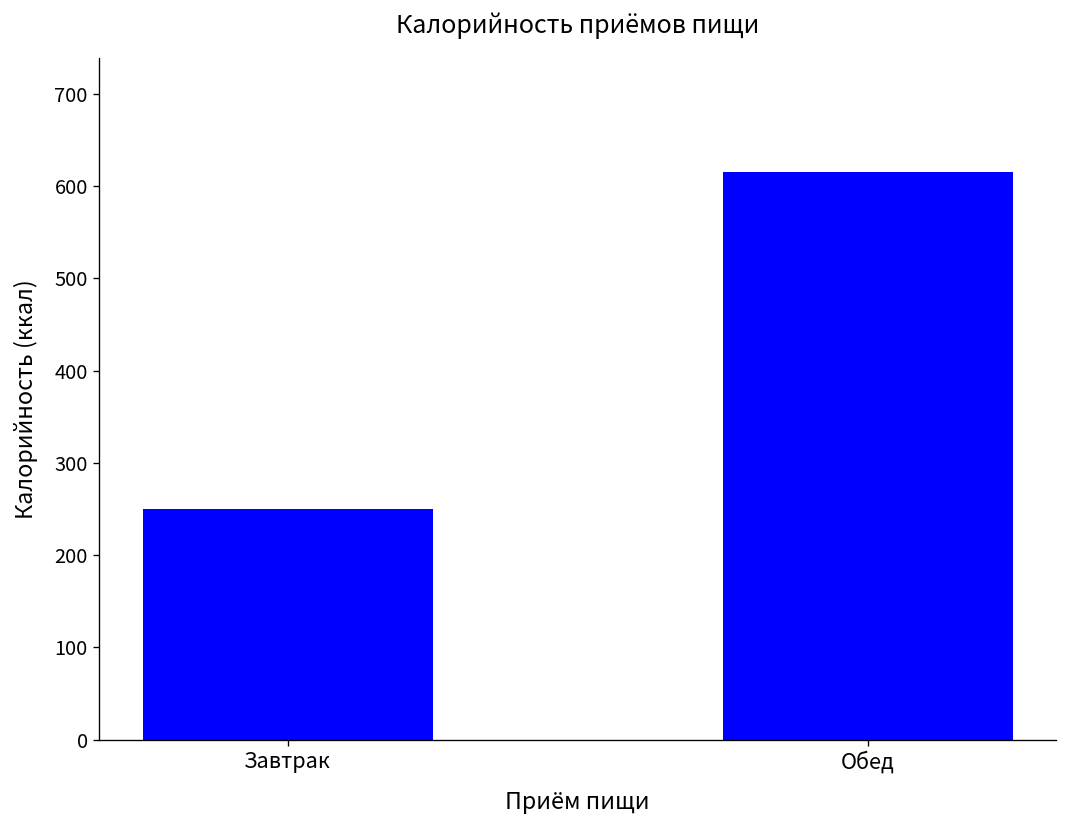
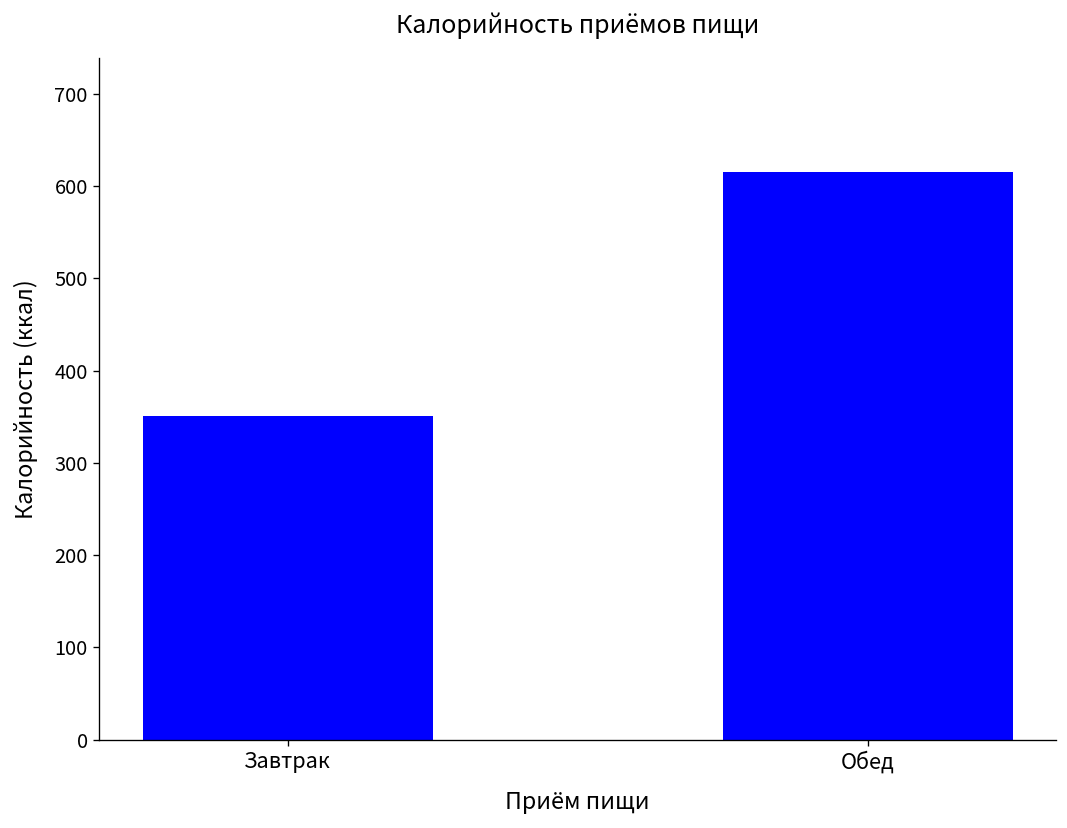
  {
-   "Завтрак": 250,
+   "Завтрак": 350,
    "Обед": 620
  }
